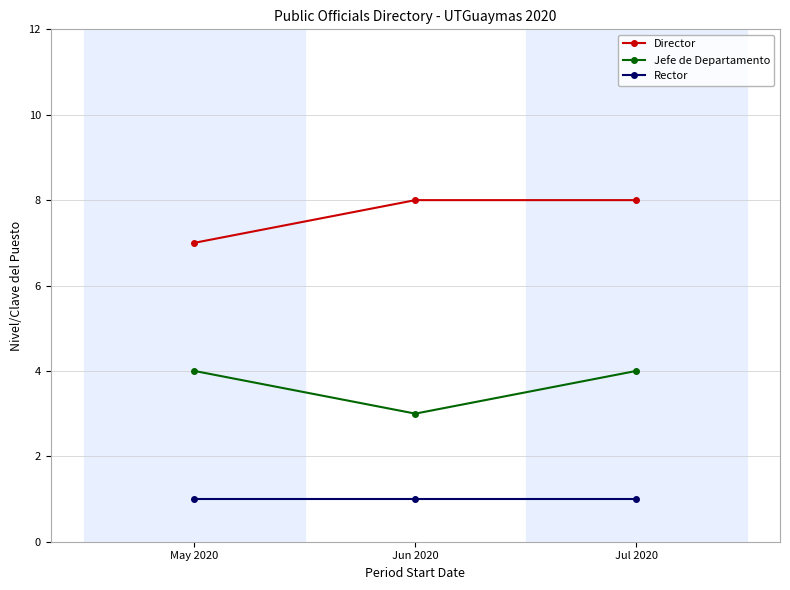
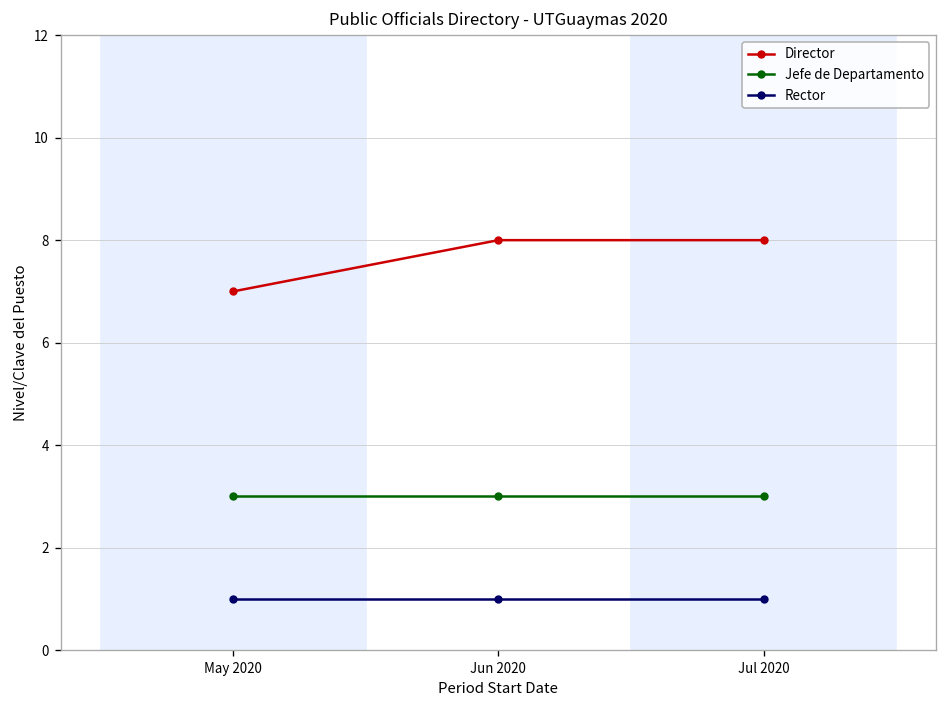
  {
    "Director": {
      "May 2020": 7,
      "Jun 2020": 8,
      "Jul 2020": 8
    },
    "Jefe de Departamento": {
-     "May 2020": 4,
+     "May 2020": 3,
      "Jun 2020": 3,
-     "Jul 2020": 4
+     "Jul 2020": 3
    },
    "Rector": {
      "May 2020": 1,
      "Jun 2020": 1,
      "Jul 2020": 1
    }
  }
